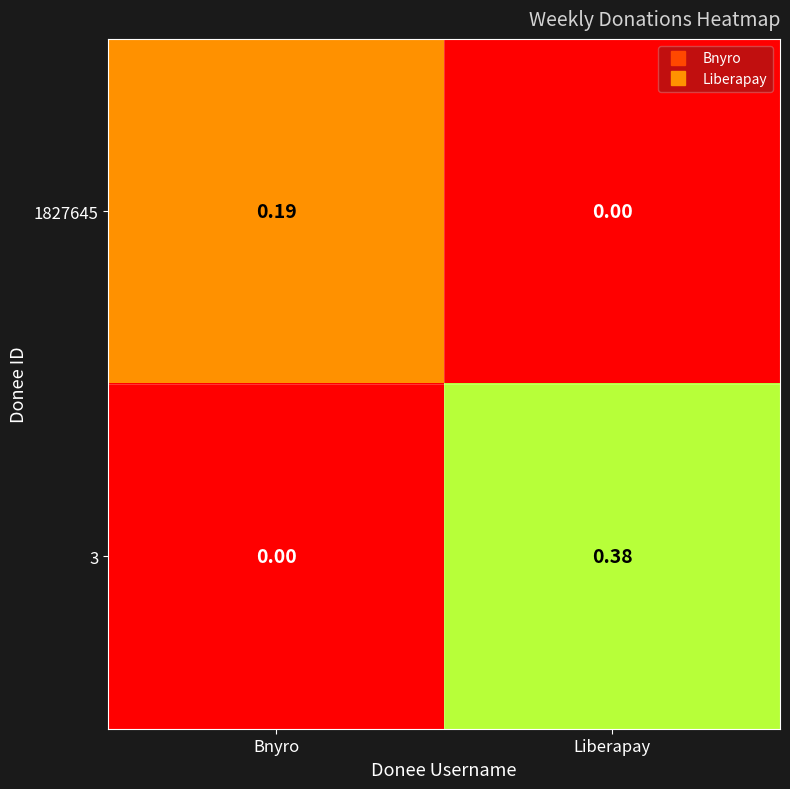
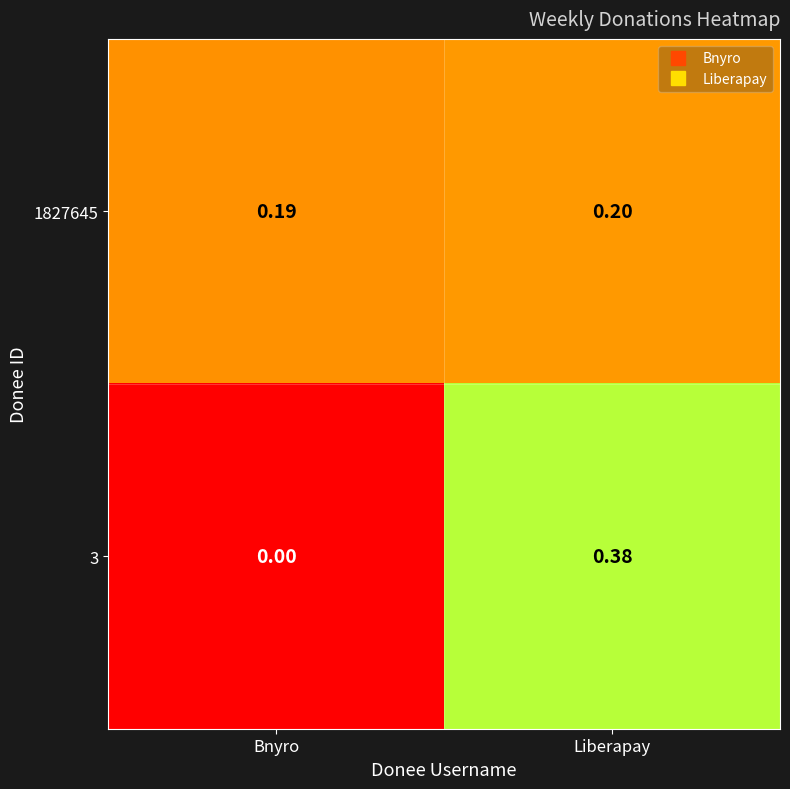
  {
    "1827645": {
      "Bnyro": 0.19,
-     "Liberapay": 0.00
+     "Liberapay": 0.20
    },
    "3": {
      "Bnyro": 0.00,
      "Liberapay": 0.38
    }
  }
